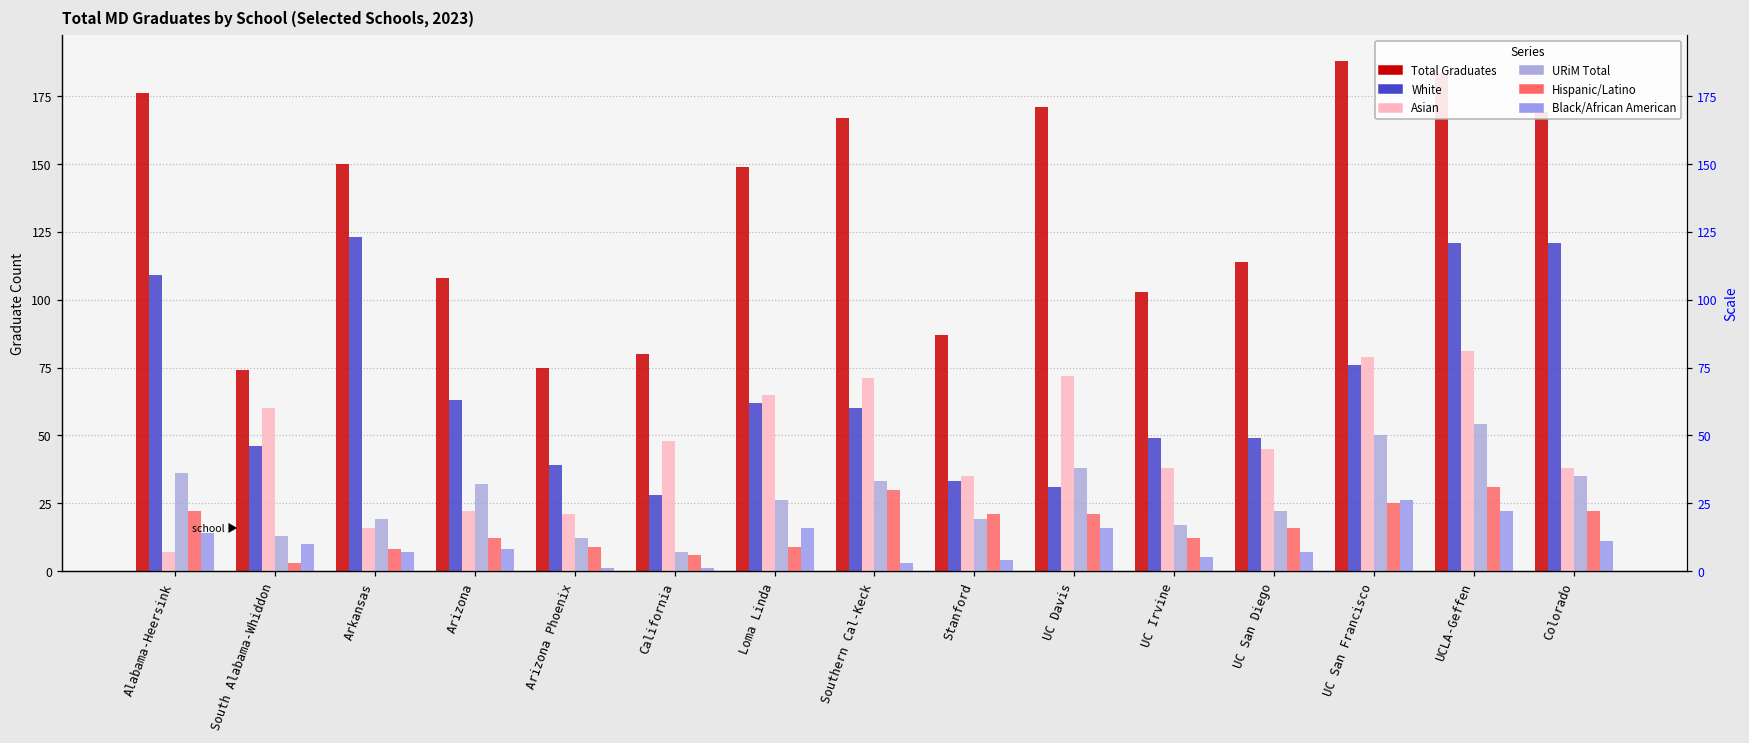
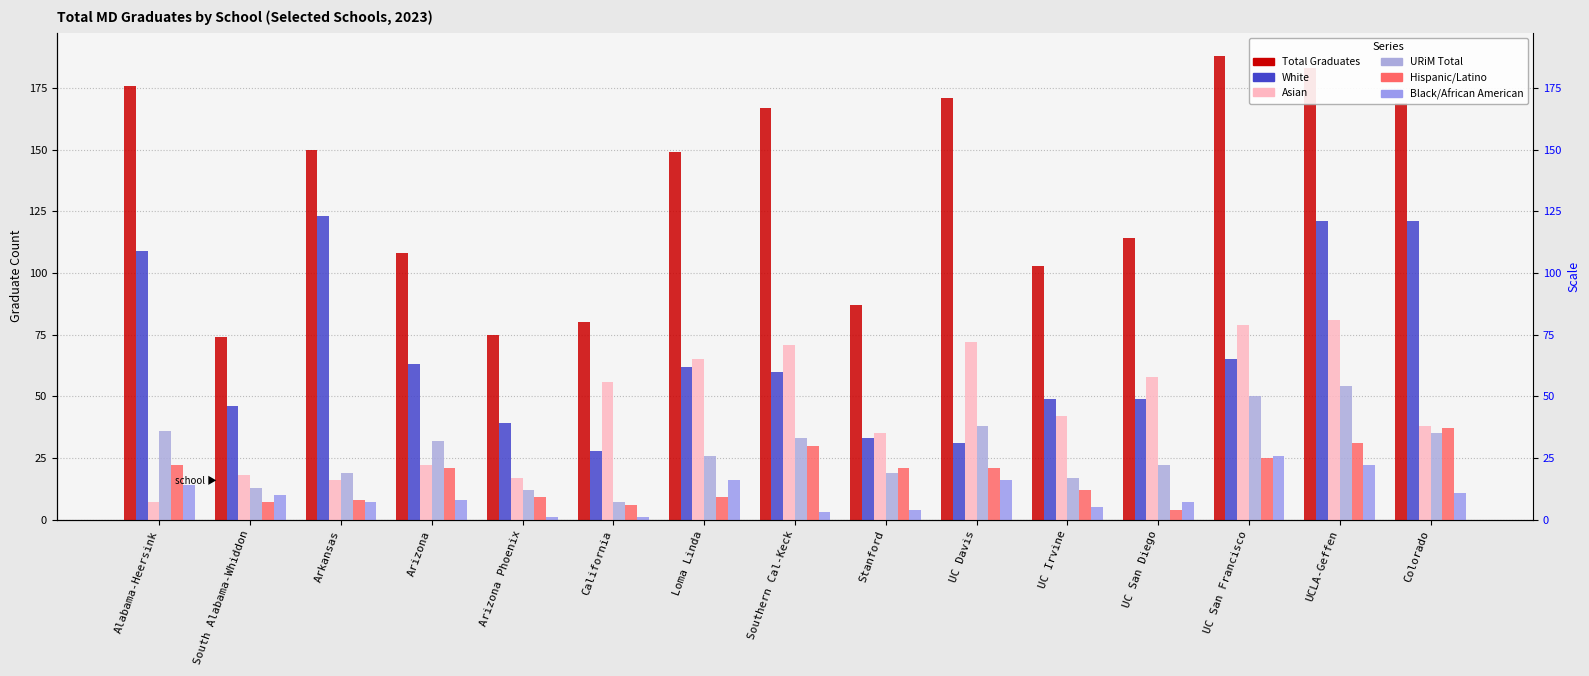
  {
    "Total Graduates": {
      "Alabama-Heersink": 176,
      "South Alabama-Whiddon": 74,
      "Arkansas": 150,
      "Arizona": 108,
      "Arizona Phoenix": 75,
      "California": 80,
      "Loma Linda": 149,
      "Southern Cal-Keck": 167,
      "Stanford": 87,
      "UC Davis": 171,
      "UC Irvine": 103,
      "UC San Diego": 114,
      "UC San Francisco": 188
    },
    "White": {
      "Alabama-Heersink": 109,
      "South Alabama-Whiddon": 46,
      "Arkansas": 123,
      "Arizona": 63,
      "Arizona Phoenix": 39,
      "California": 28,
      "Loma Linda": 62,
      "Southern Cal-Keck": 60,
      "Stanford": 33,
      "UC Davis": 31,
      "UC Irvine": 49,
      "UC San Diego": 49,
-     "UC San Francisco": 76,
+     "UC San Francisco": 65,
      "UCLA-Geffen": 121,
      "Colorado": 121
    },
    "Asian": {
      "Alabama-Heersink": 7,
-     "South Alabama-Whiddon": 60,
+     "South Alabama-Whiddon": 18,
      "Arkansas": 16,
      "Arizona": 22,
-     "Arizona Phoenix": 21,
-     "California": 48,
+     "Arizona Phoenix": 17,
+     "California": 56,
      "Loma Linda": 65,
      "Southern Cal-Keck": 71,
      "Stanford": 35,
      "UC Davis": 72,
-     "UC Irvine": 38,
-     "UC San Diego": 45,
+     "UC Irvine": 42,
+     "UC San Diego": 58,
      "UC San Francisco": 79,
      "UCLA-Geffen": 81,
      "Colorado": 38
    },
    "Hispanic/Latino": {
      "Alabama-Heersink": 22,
-     "South Alabama-Whiddon": 3,
+     "South Alabama-Whiddon": 7,
      "Arkansas": 8,
-     "Arizona": 12,
+     "Arizona": 21,
      "Arizona Phoenix": 9,
      "California": 6,
      "Loma Linda": 9,
      "Southern Cal-Keck": 30,
      "Stanford": 21,
      "UC Davis": 21,
      "UC Irvine": 12,
-     "UC San Diego": 16,
+     "UC San Diego": 4,
      "UC San Francisco": 25,
      "UCLA-Geffen": 31,
-     "Colorado": 22
+     "Colorado": 37
    }
  }
